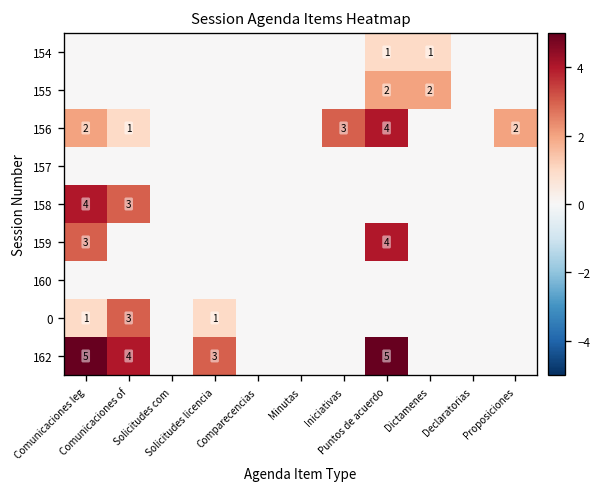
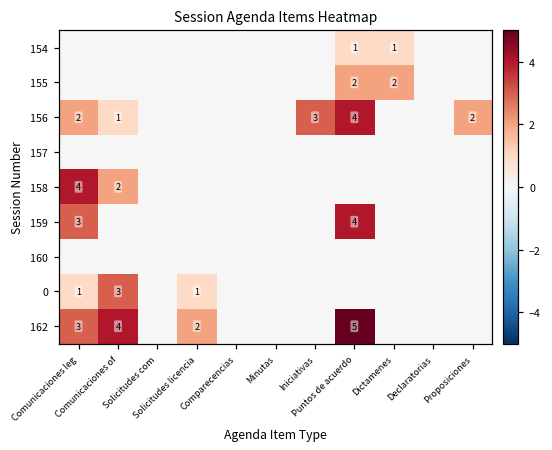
  {
    "158": {
-     "Comunicaciones of": 3
+     "Comunicaciones of": 2
    },
    "162": {
-     "Comunicaciones leg": 5,
-     "Solicitudes licencia": 3
+     "Comunicaciones leg": 3,
+     "Solicitudes licencia": 2
    }
  }
